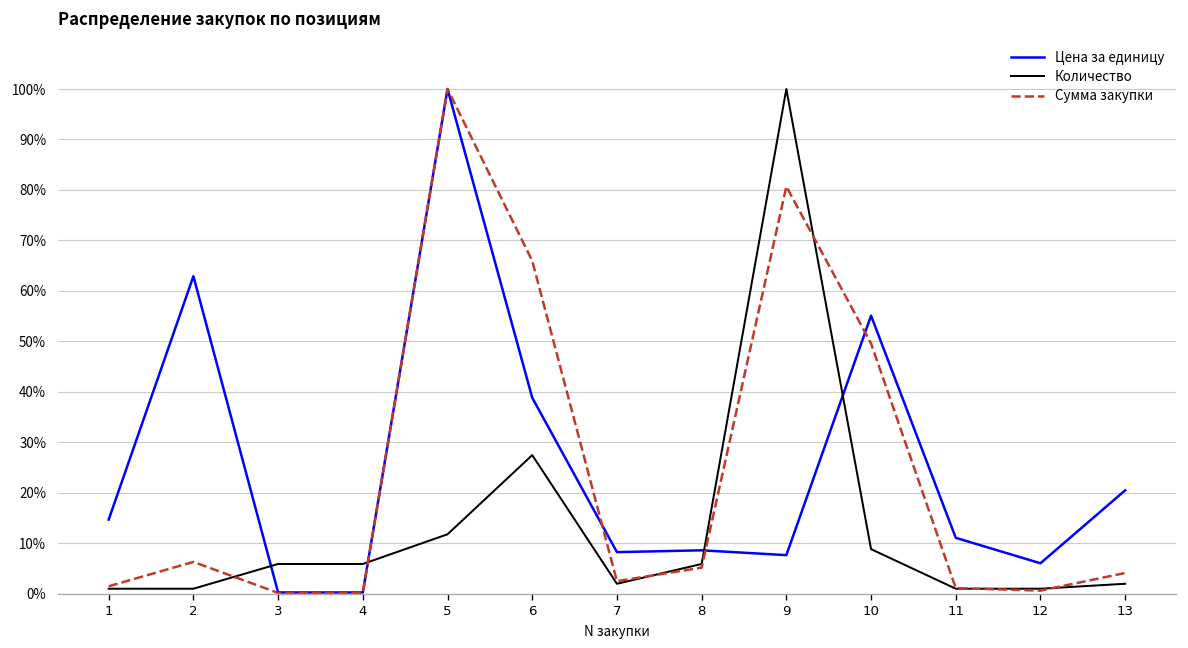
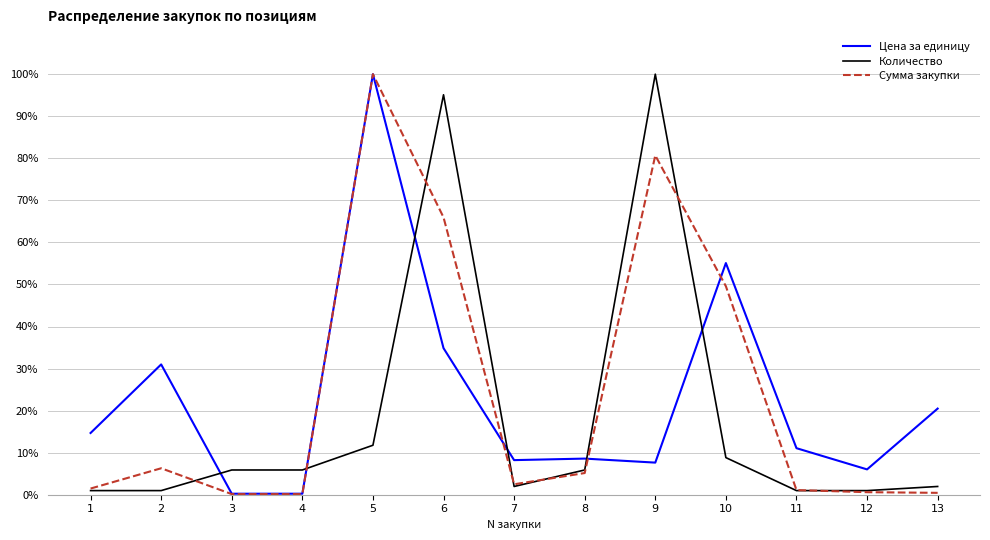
  {
    "Цена за единицу": {
      "1": "15%",
-     "2": "63%",
-     "6": "39%",
+     "2": "31%",
+     "6": "35%",
      "7": "8%",
      "8": "9%",
      "9": "8%",
      "10": "55%",
      "11": "11%",
      "12": "6%",
      "13": "20%"
    },
    "Количество": {
      "2": "1%",
      "3": "6%",
      "4": "6%",
      "5": "12%",
-     "6": "27%",
+     "6": "95%",
      "8": "6%",
      "9": "100%",
      "10": "9%",
      "13": "2%"
    },
    "Сумма закупки": {
      "2": "6%",
      "6": "66%",
      "8": "5%",
      "9": "81%",
      "10": "50%",
-     "13": "4%"
+     "13": "0%"
    }
  }
